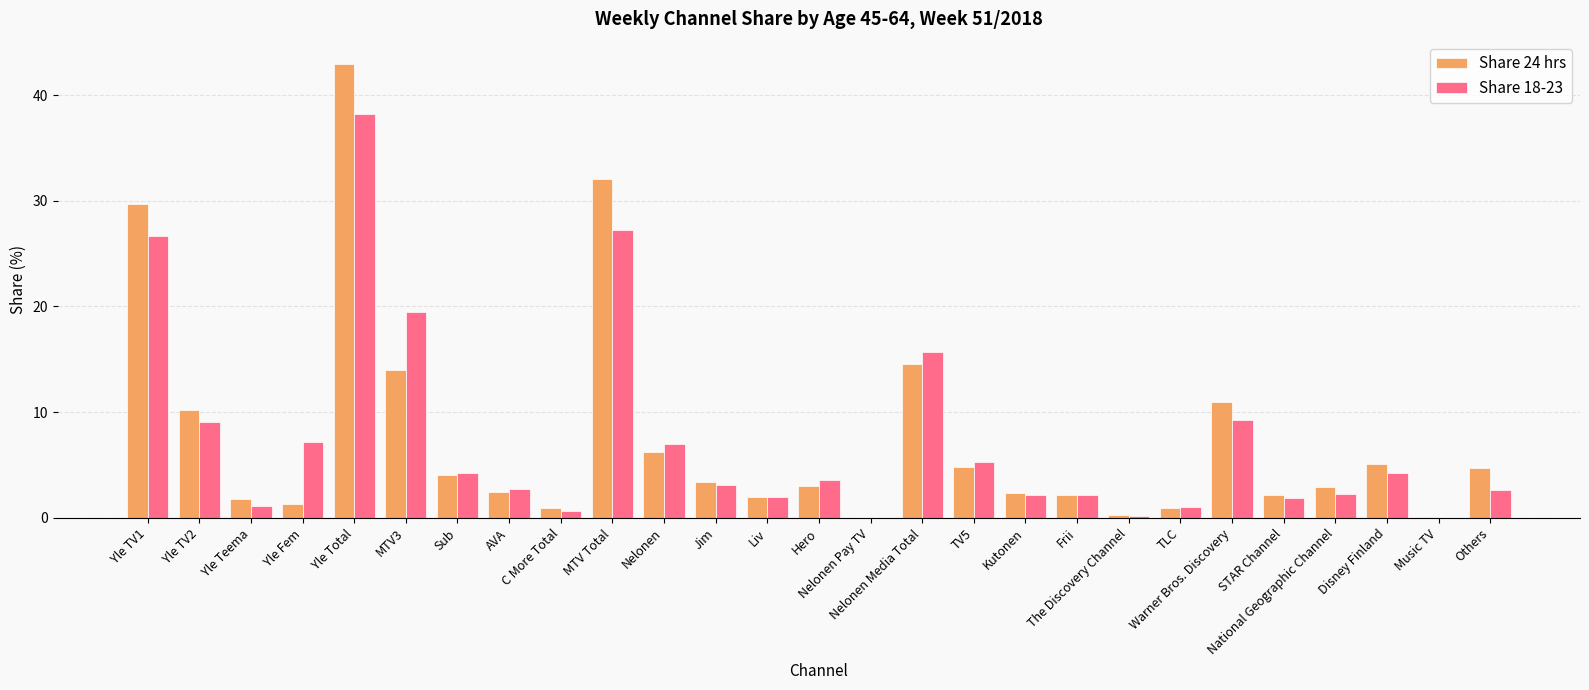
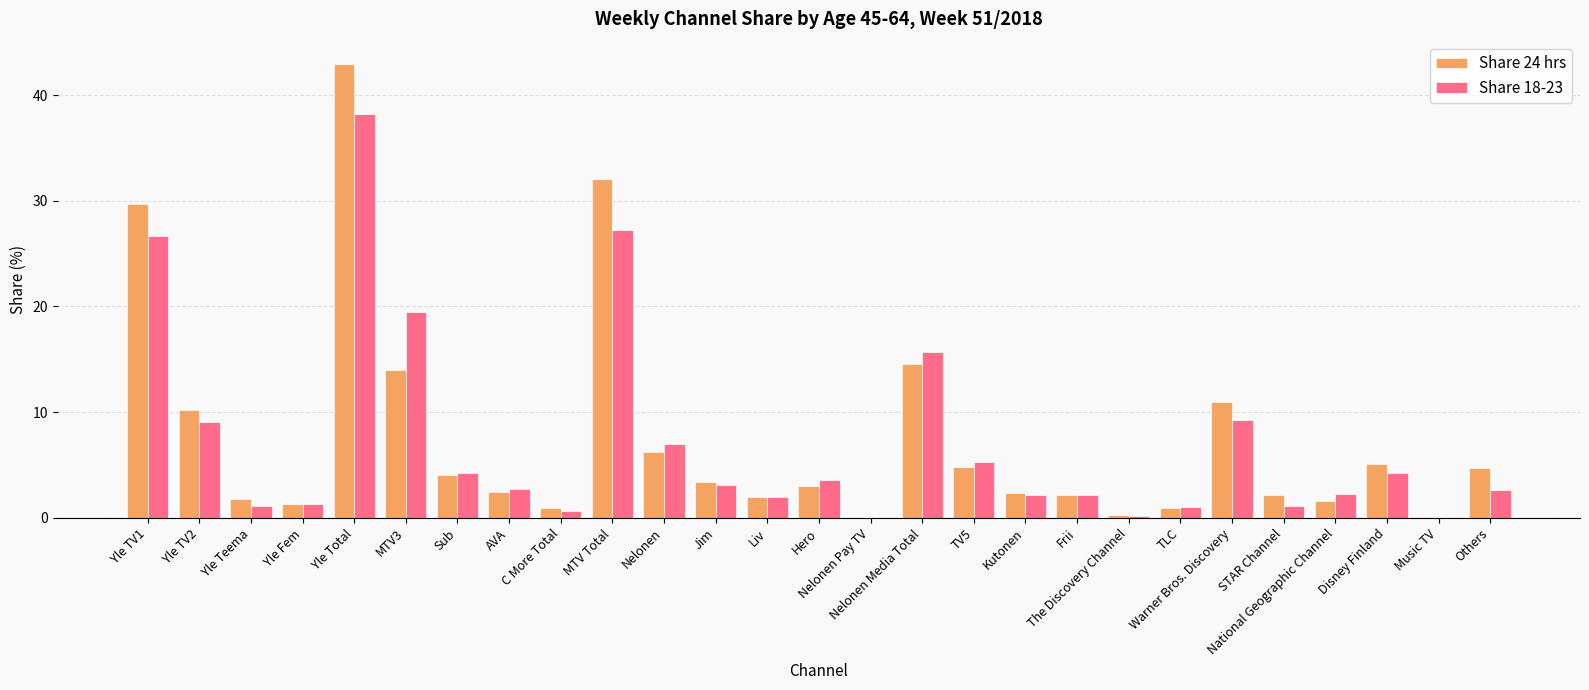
  {
    "Share 24 hrs": {
      "Yle TV1": 29.7,
      "Yle TV2": 10.2,
      "Yle Teema": 1.8,
      "Yle Fem": 1.3,
      "Yle Total": 42.9,
      "MTV3": 14.0,
      "Sub": 4.1,
      "AVA": 2.5,
      "C More Total": 0.9,
      "MTV Total": 32.1,
      "Nelonen": 6.2,
      "Jim": 3.4,
      "Liv": 2.0,
      "Hero": 3.0,
      "Nelonen Pay TV": 0.0,
      "Nelonen Media Total": 14.6,
      "TV5": 4.8,
      "Kutonen": 2.4,
      "Frii": 2.2,
      "The Discovery Channel": 0.3,
      "TLC": 0.9,
      "Warner Bros. Discovery": 11.0,
      "STAR Channel": 2.2,
-     "National Geographic Channel": 2.9,
+     "National Geographic Channel": 1.6,
      "Disney Finland": 5.1,
      "Others": 4.7
    },
    "Share 18-23": {
      "Yle TV1": 26.7,
      "Yle TV2": 9.1,
      "Yle Teema": 1.1,
-     "Yle Fem": 7.2,
+     "Yle Fem": 1.3,
      "Yle Total": 38.2,
      "MTV3": 19.5,
      "Sub": 4.3,
      "AVA": 2.7,
      "C More Total": 0.7,
      "MTV Total": 27.2,
      "Nelonen": 7.0,
      "Jim": 3.1,
      "Liv": 2.0,
      "Hero": 3.6,
      "Nelonen Pay TV": 0.0,
      "Nelonen Media Total": 15.7,
      "TV5": 5.3,
      "Kutonen": 2.2,
      "Frii": 2.2,
      "TLC": 1.0,
      "Warner Bros. Discovery": 9.3,
-     "STAR Channel": 1.9,
+     "STAR Channel": 1.1,
      "National Geographic Channel": 2.3,
      "Disney Finland": 4.3,
      "Music TV": 0.0,
      "Others": 2.6
    }
  }
